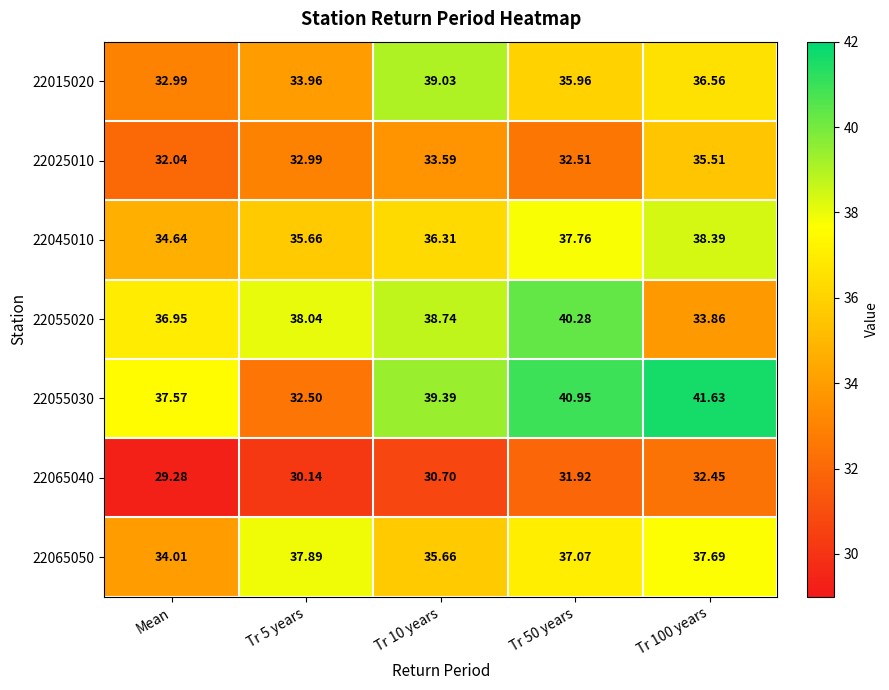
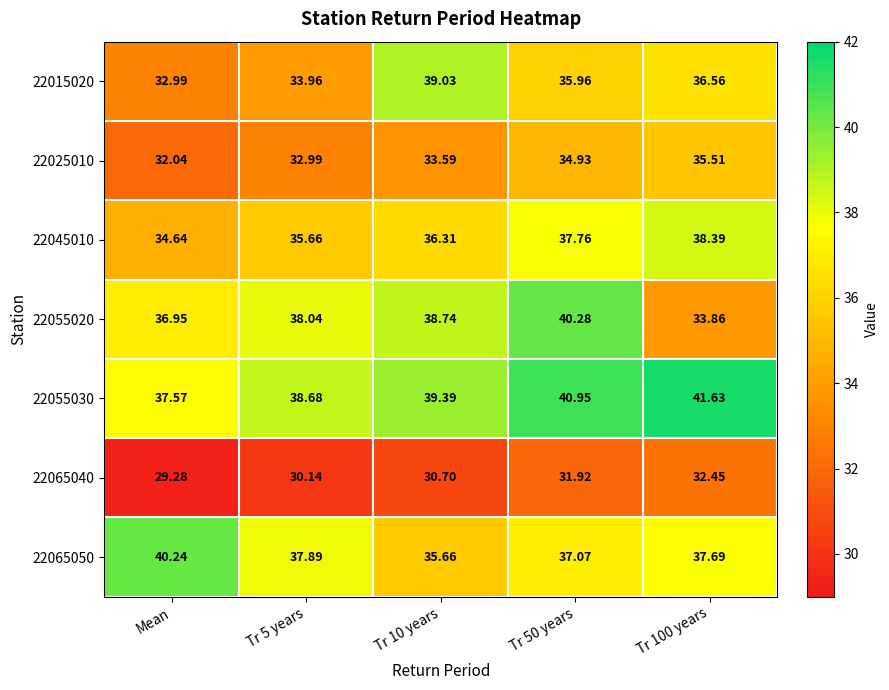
  {
    "22015020": {
      "Mean": 32.99,
      "Tr 5 years": 33.96,
      "Tr 10 years": 39.03,
      "Tr 50 years": 35.96,
      "Tr 100 years": 36.56
    },
    "22025010": {
      "Mean": 32.04,
      "Tr 5 years": 32.99,
      "Tr 10 years": 33.59,
-     "Tr 50 years": 32.51,
+     "Tr 50 years": 34.93,
      "Tr 100 years": 35.51
    },
    "22045010": {
      "Mean": 34.64,
      "Tr 5 years": 35.66,
      "Tr 10 years": 36.31,
      "Tr 50 years": 37.76,
      "Tr 100 years": 38.39
    },
    "22055020": {
      "Mean": 36.95,
      "Tr 5 years": 38.04,
      "Tr 10 years": 38.74,
      "Tr 50 years": 40.28,
      "Tr 100 years": 33.86
    },
    "22055030": {
      "Mean": 37.57,
-     "Tr 5 years": 32.50,
+     "Tr 5 years": 38.68,
      "Tr 10 years": 39.39,
      "Tr 50 years": 40.95,
      "Tr 100 years": 41.63
    },
    "22065040": {
      "Mean": 29.28,
      "Tr 5 years": 30.14,
      "Tr 10 years": 30.70,
      "Tr 50 years": 31.92,
      "Tr 100 years": 32.45
    },
    "22065050": {
-     "Mean": 34.01,
+     "Mean": 40.24,
      "Tr 5 years": 37.89,
      "Tr 10 years": 35.66,
      "Tr 50 years": 37.07,
      "Tr 100 years": 37.69
    }
  }
